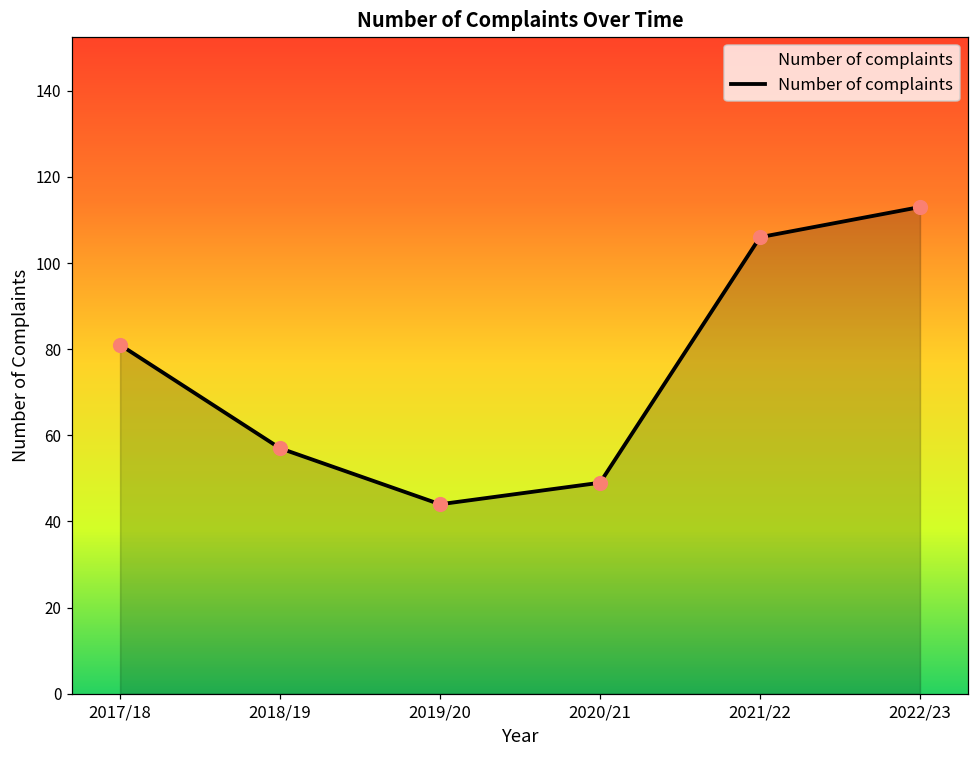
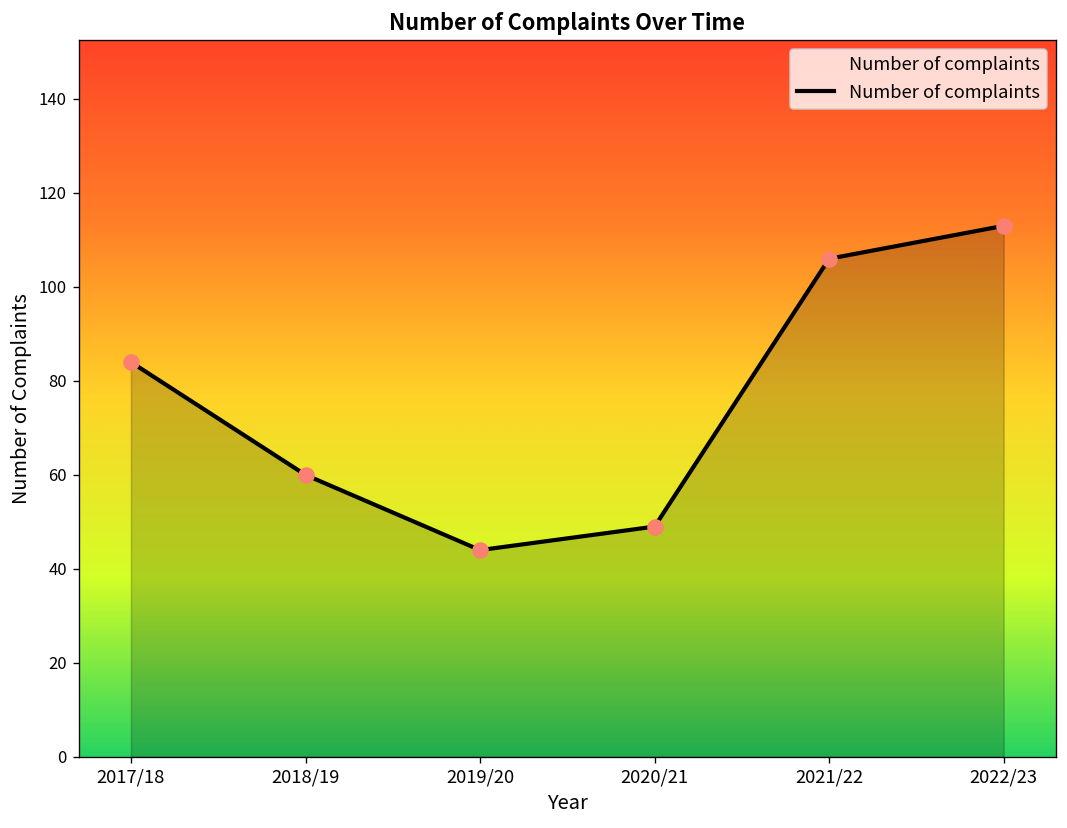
  {
-   "2017/18": 81,
-   "2018/19": 57,
+   "2017/18": 84,
+   "2018/19": 60,
    "2019/20": 44,
    "2020/21": 49,
    "2021/22": 106,
    "2022/23": 113
  }
